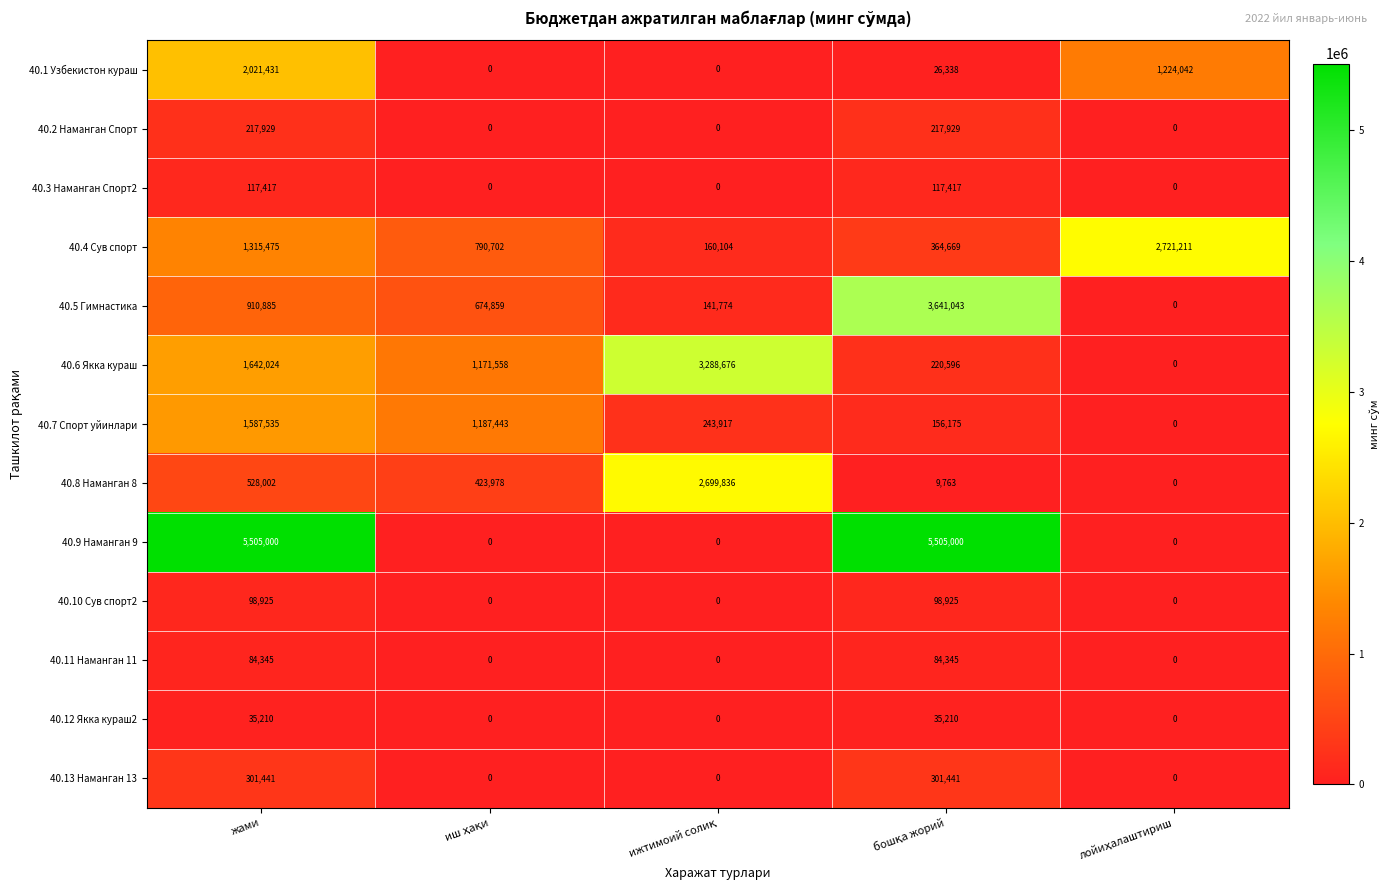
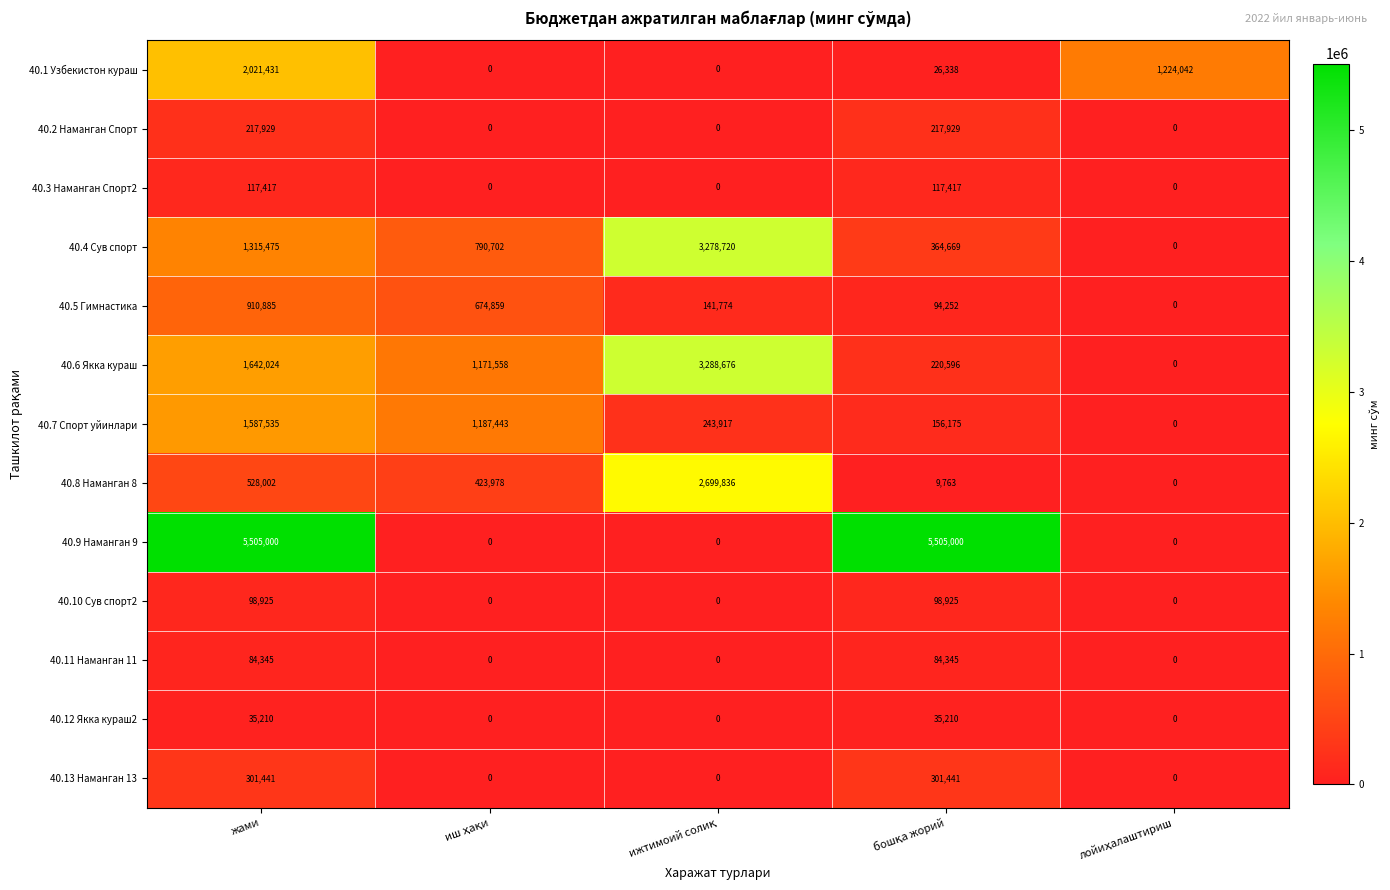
  {
    "40.1 Узбекистон кураш": {
      "жами": "2,021,431",
      "иш ҳақи": "0",
      "ижтимоий солиқ": "0",
      "бошқа жорий": "26,338",
      "лойиҳалаштириш": "1,224,042"
    },
    "40.2 Наманган Спорт": {
      "жами": "217,929",
      "иш ҳақи": "0",
      "ижтимоий солиқ": "0",
      "бошқа жорий": "217,929",
      "лойиҳалаштириш": "0"
    },
    "40.3 Наманган Спорт2": {
      "жами": "117,417",
      "иш ҳақи": "0",
      "ижтимоий солиқ": "0",
      "бошқа жорий": "117,417",
      "лойиҳалаштириш": "0"
    },
    "40.4 Сув спорт": {
      "жами": "1,315,475",
      "иш ҳақи": "790,702",
-     "ижтимоий солиқ": "160,104",
+     "ижтимоий солиқ": "3,278,720",
      "бошқа жорий": "364,669",
-     "лойиҳалаштириш": "2,721,211"
+     "лойиҳалаштириш": "0"
    },
    "40.5 Гимнастика": {
      "жами": "910,885",
      "иш ҳақи": "674,859",
      "ижтимоий солиқ": "141,774",
-     "бошқа жорий": "3,641,043",
+     "бошқа жорий": "94,252",
      "лойиҳалаштириш": "0"
    },
    "40.6 Якка кураш": {
      "жами": "1,642,024",
      "иш ҳақи": "1,171,558",
      "ижтимоий солиқ": "3,288,676",
      "бошқа жорий": "220,596",
      "лойиҳалаштириш": "0"
    },
    "40.7 Спорт уйинлари": {
      "жами": "1,587,535",
      "иш ҳақи": "1,187,443",
      "ижтимоий солиқ": "243,917",
      "бошқа жорий": "156,175",
      "лойиҳалаштириш": "0"
    },
    "40.8 Наманган 8": {
      "жами": "528,002",
      "иш ҳақи": "423,978",
      "ижтимоий солиқ": "2,699,836",
      "бошқа жорий": "9,763",
      "лойиҳалаштириш": "0"
    },
    "40.9 Наманган 9": {
      "жами": "5,505,000",
      "иш ҳақи": "0",
      "ижтимоий солиқ": "0",
      "бошқа жорий": "5,505,000",
      "лойиҳалаштириш": "0"
    },
    "40.10 Сув спорт2": {
      "жами": "98,925",
      "иш ҳақи": "0",
      "ижтимоий солиқ": "0",
      "бошқа жорий": "98,925",
      "лойиҳалаштириш": "0"
    },
    "40.11 Наманган 11": {
      "жами": "84,345",
      "иш ҳақи": "0",
      "ижтимоий солиқ": "0",
      "бошқа жорий": "84,345",
      "лойиҳалаштириш": "0"
    },
    "40.12 Якка кураш2": {
      "жами": "35,210",
      "иш ҳақи": "0",
      "ижтимоий солиқ": "0",
      "бошқа жорий": "35,210",
      "лойиҳалаштириш": "0"
    },
    "40.13 Наманган 13": {
      "жами": "301,441",
      "иш ҳақи": "0",
      "ижтимоий солиқ": "0",
      "бошқа жорий": "301,441",
      "лойиҳалаштириш": "0"
    }
  }
